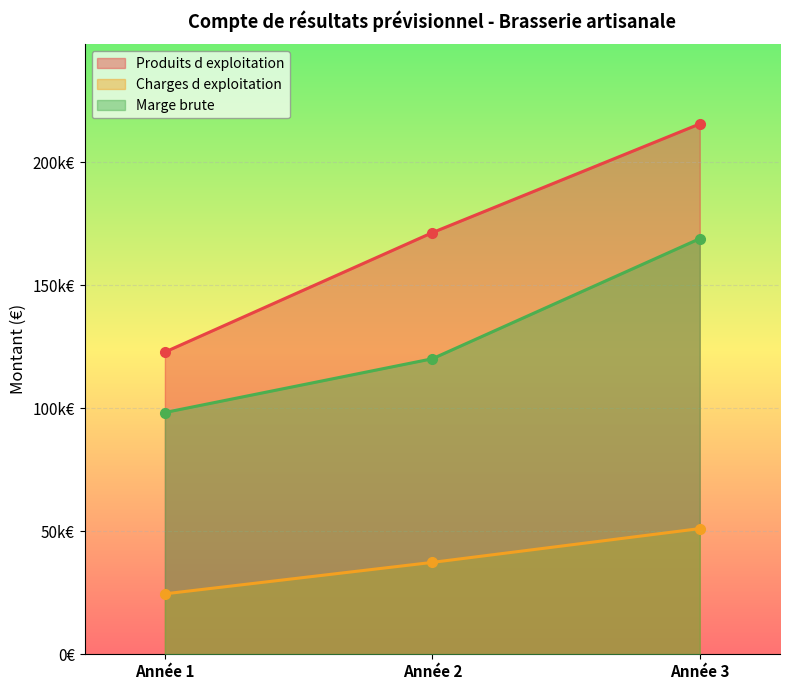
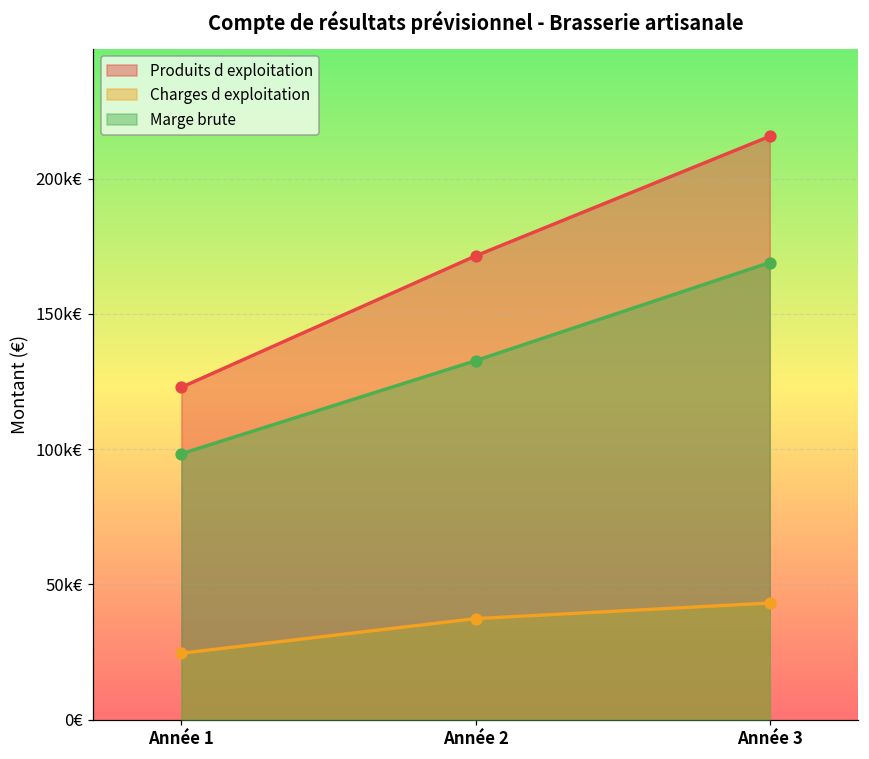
  {
    "Produits d exploitation": {
      "Année 1": "123k€",
      "Année 2": "171k€",
      "Année 3": "216k€"
    },
    "Charges d exploitation": {
      "Année 1": "25k€",
      "Année 2": "37k€",
-     "Année 3": "51k€"
+     "Année 3": "43k€"
    },
    "Marge brute": {
      "Année 1": "98k€",
-     "Année 2": "120k€",
+     "Année 2": "133k€",
      "Année 3": "169k€"
    }
  }
